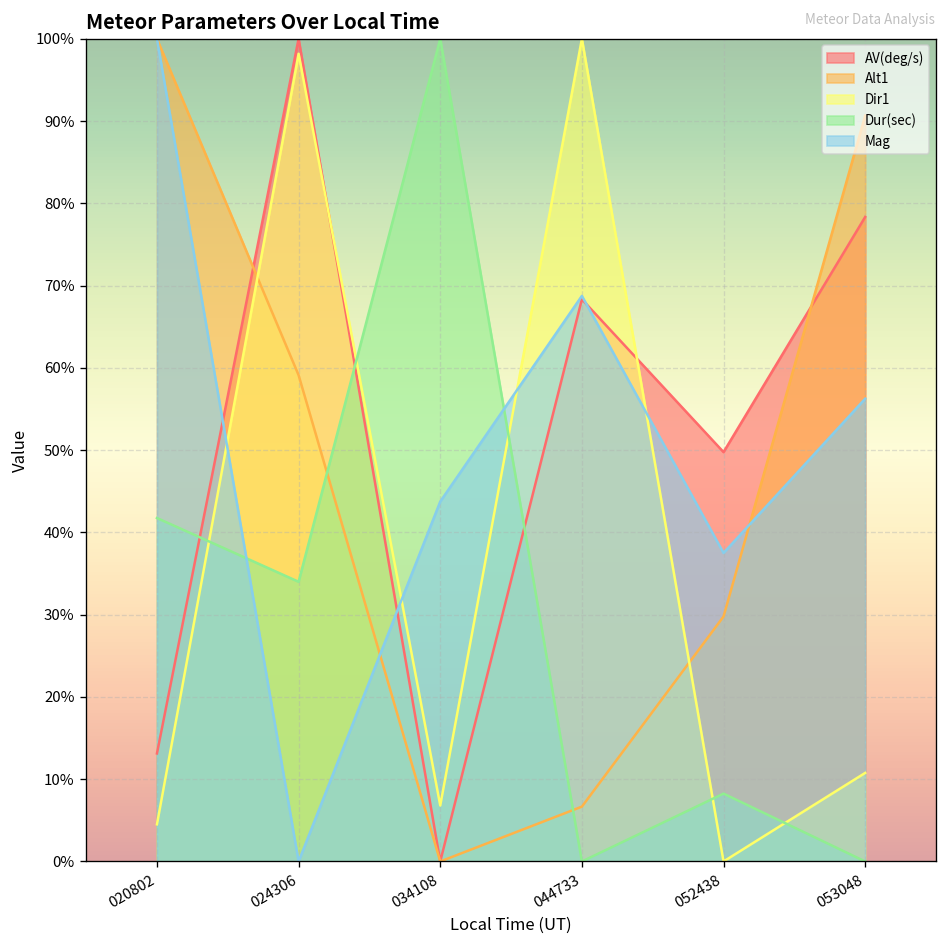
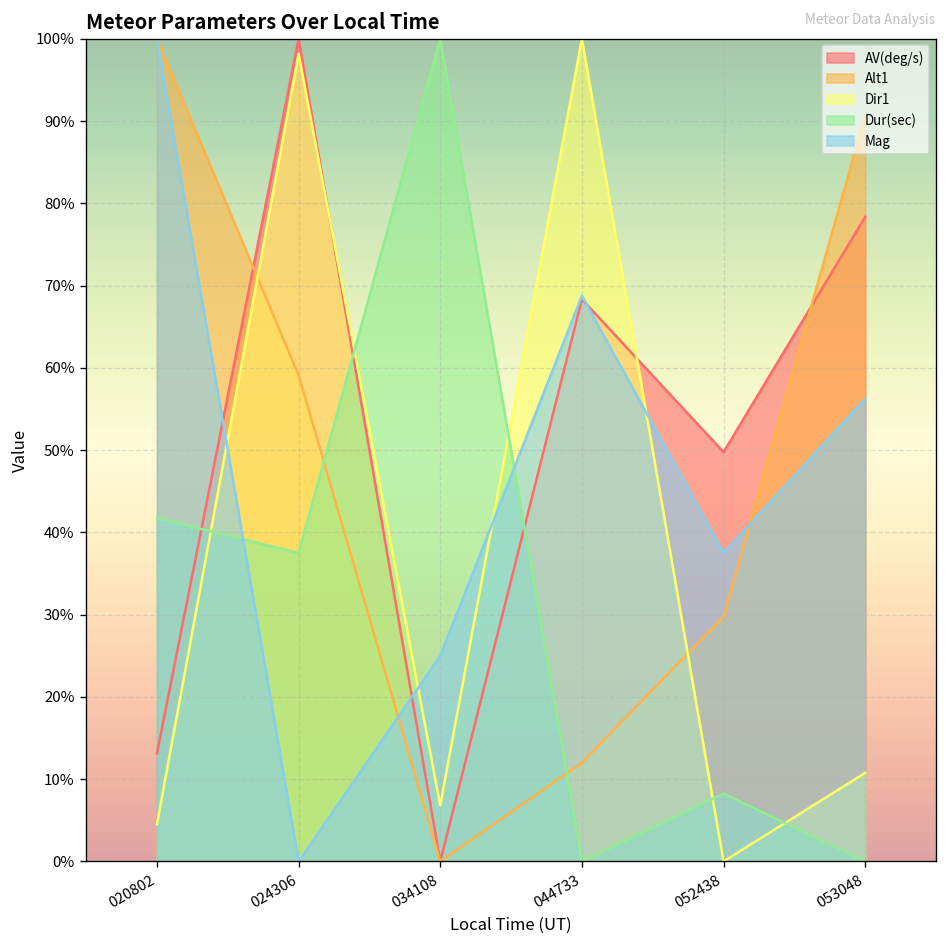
  {
    "AV(deg/s)": {
      "020802": "13%",
      "024306": "100%",
      "044733": "68%",
      "052438": "50%",
      "053048": "78%"
    },
    "Alt1": {
      "024306": "59%",
-     "044733": "7%",
+     "044733": "12%",
      "052438": "30%"
    },
    "Dir1": {
      "020802": "5%",
      "024306": "98%",
      "034108": "7%",
      "044733": "100%",
      "052438": "0%",
      "053048": "11%"
    },
    "Dur(sec)": {
      "020802": "42%",
-     "024306": "34%",
+     "024306": "37%",
      "034108": "100%",
      "044733": "0%",
      "052438": "8%",
      "053048": "0%"
    },
    "Mag": {
      "024306": "0%",
-     "034108": "44%",
+     "034108": "25%",
      "044733": "69%",
      "052438": "37%",
      "053048": "56%"
    }
  }
